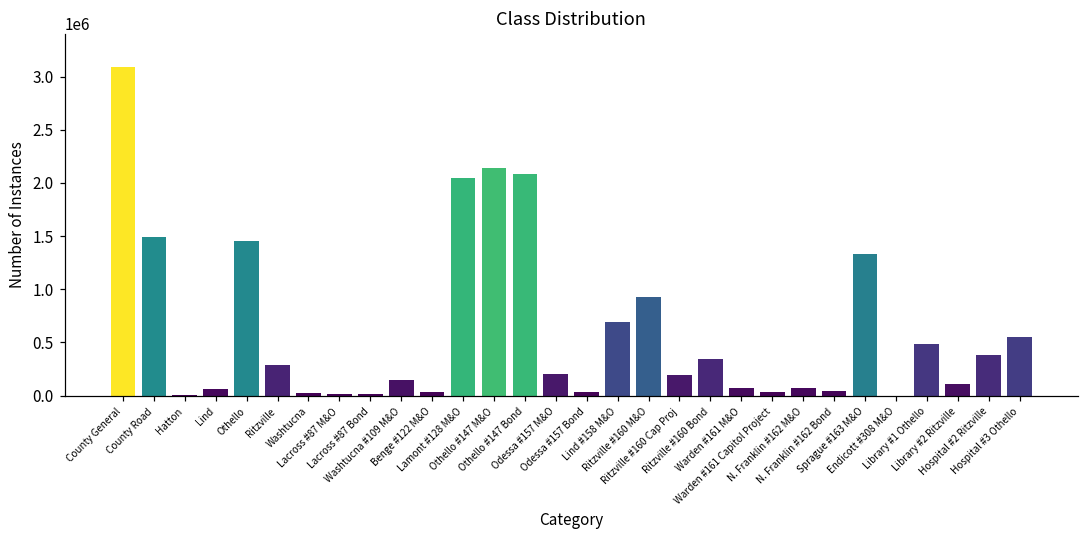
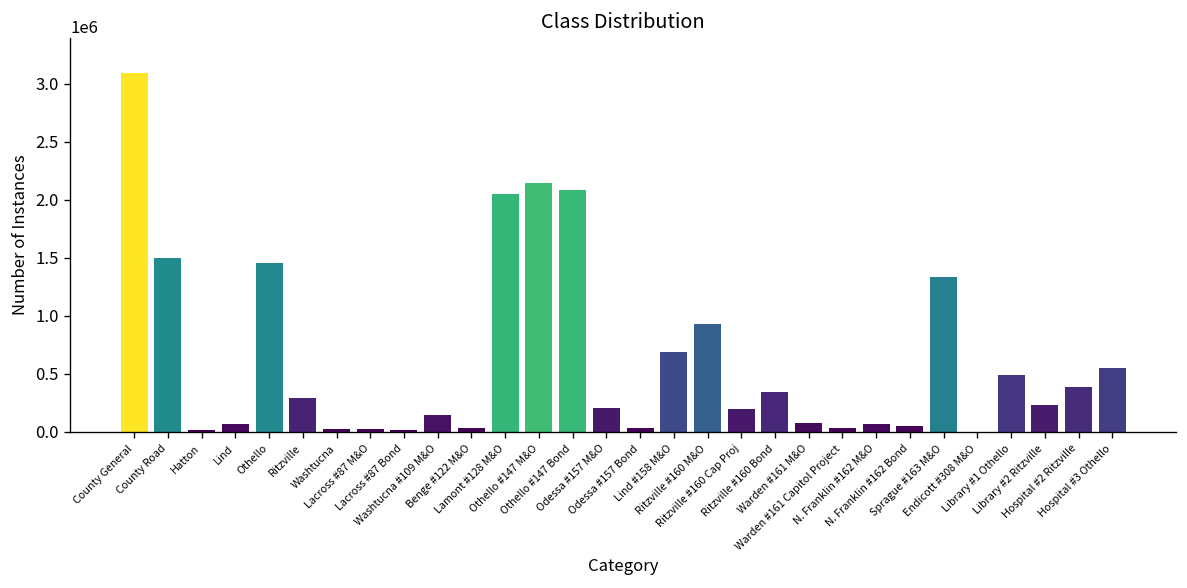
  {
    "County General": 3100000,
    "County Road": 1500000,
    "Lind": 100000,
    "Othello": 1500000,
    "Ritzville": 300000,
    "Washtucna #109 M&O": 100000,
    "Benge #122 M&O": 0,
    "Lamont #128 M&O": 2000000,
    "Othello #147 M&O": 2100000,
    "Othello #147 Bond": 2100000,
    "Odessa #157 M&O": 200000,
    "Odessa #157 Bond": 0,
    "Lind #158 M&O": 700000,
    "Ritzville #160 M&O": 900000,
    "Ritzville #160 Cap Proj": 200000,
    "Ritzville #160 Bond": 300000,
    "Warden #161 M&O": 100000,
    "Warden #161 Capitol Project": 0,
    "N. Franklin #162 M&O": 100000,
    "N. Franklin #162 Bond": 0,
    "Sprague #163 M&O": 1300000,
    "Library #1 Othello": 500000,
-   "Library #2 Ritzville": 100000,
+   "Library #2 Ritzville": 200000,
    "Hospital #2 Ritzville": 400000,
    "Hospital #3 Othello": 500000
  }
